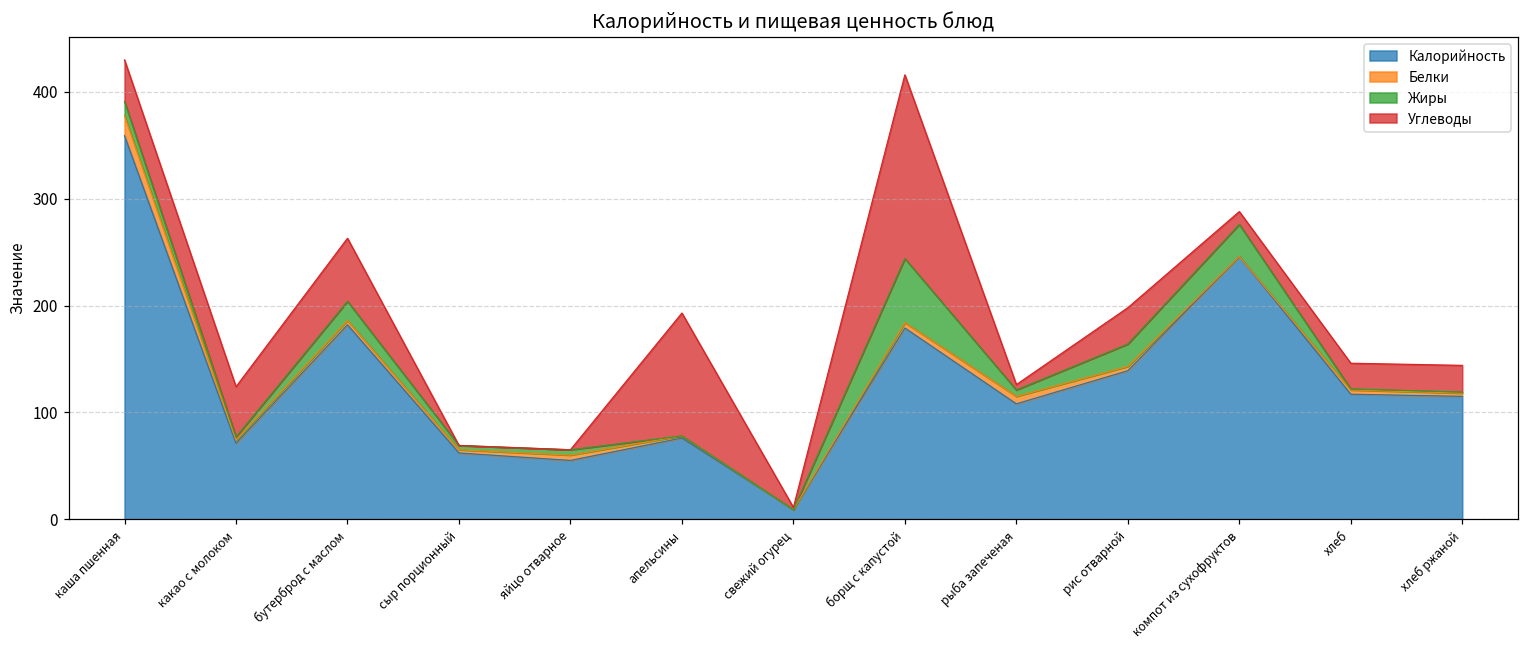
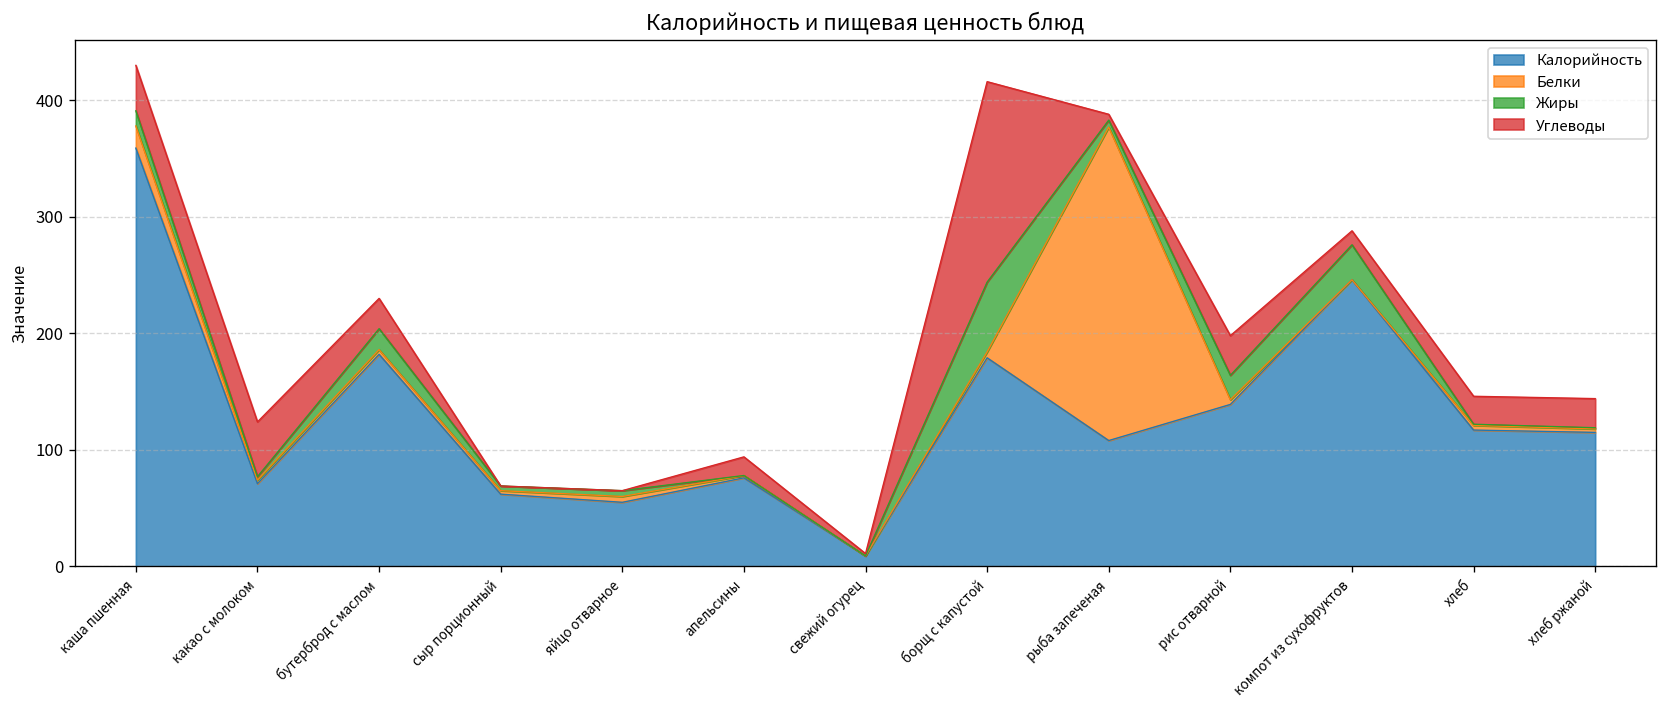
  {
    "Калорийность": {
      "каша пшенная": 360,
      "какао с молоком": 70,
      "бутерброд с маслом": 180,
      "сыр порционный": 60,
      "яйцо отварное": 60,
      "борщ с капустой": 180,
      "рыба запеченая": 110,
      "рис отварной": 140,
      "хлеб": 120,
      "хлеб ржаной": 120
    },
    "Белки": {
      "каша пшенная": 20,
      "какао с молоком": 0,
      "бутерброд с маслом": 0,
      "сыр порционный": 0,
      "яйцо отварное": 10,
      "борщ с капустой": 10,
-     "рыба запеченая": 10,
+     "рыба запеченая": 270,
      "рис отварной": 0
    },
    "Жиры": {
      "каша пшенная": 10,
      "какао с молоком": 0,
      "бутерброд с маслом": 20,
      "борщ с капустой": 60,
      "рыба запеченая": 10,
      "рис отварной": 20,
      "компот из сухофруктов": 30
    },
    "Углеводы": {
      "каша пшенная": 40,
      "какао с молоком": 50,
-     "бутерброд с маслом": 60,
-     "апельсины": 120,
+     "бутерброд с маслом": 30,
+     "апельсины": 20,
      "борщ с капустой": 170,
      "рыба запеченая": 10,
      "рис отварной": 30,
      "компот из сухофруктов": 10,
      "хлеб": 20,
      "хлеб ржаной": 30
    }
  }
